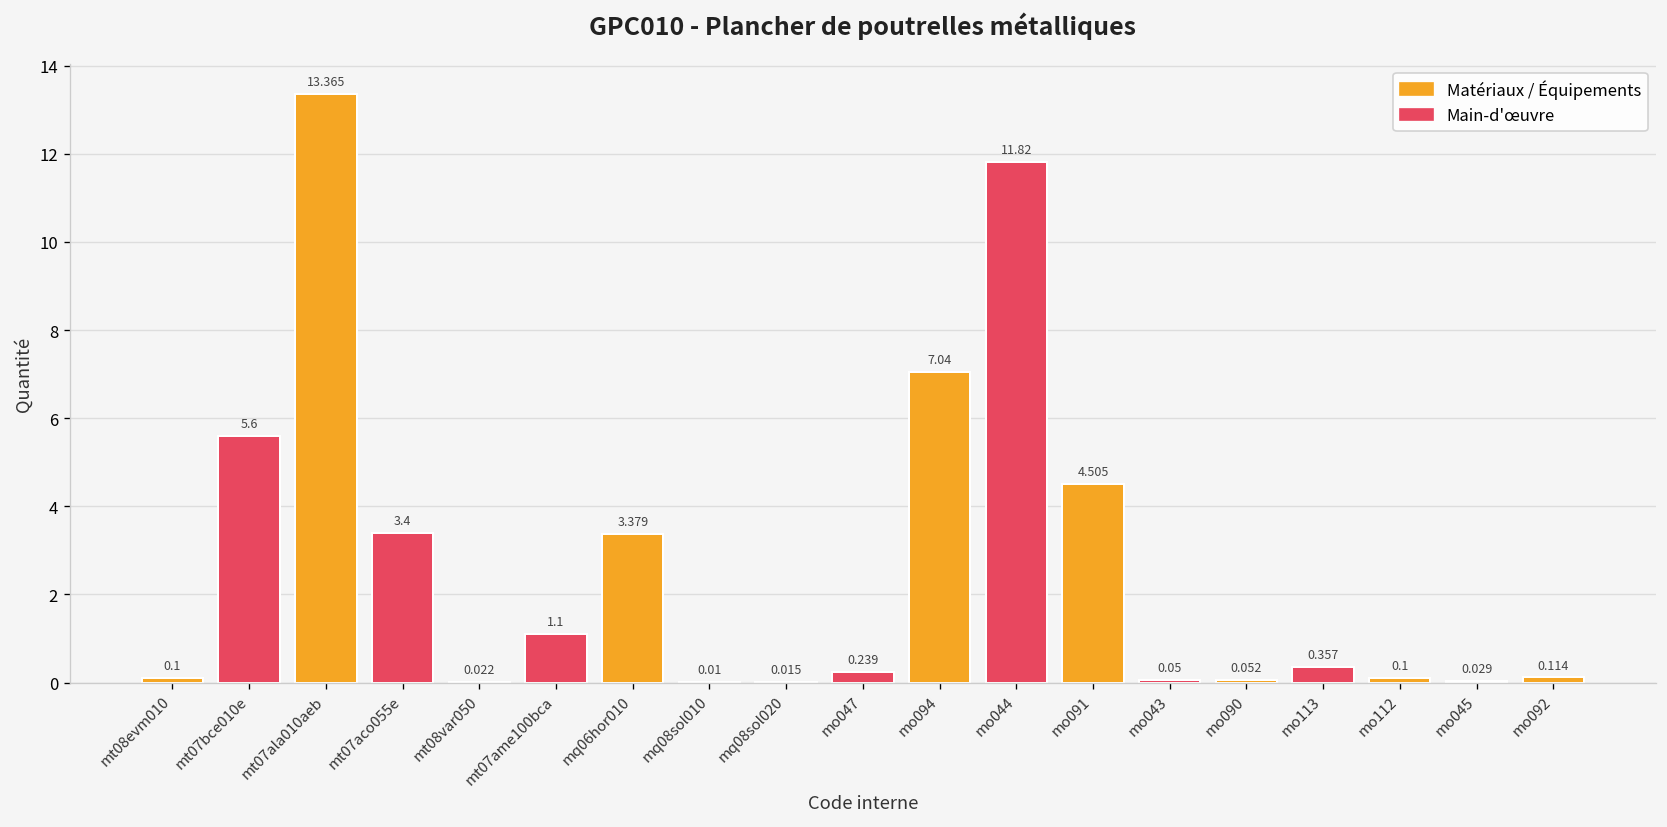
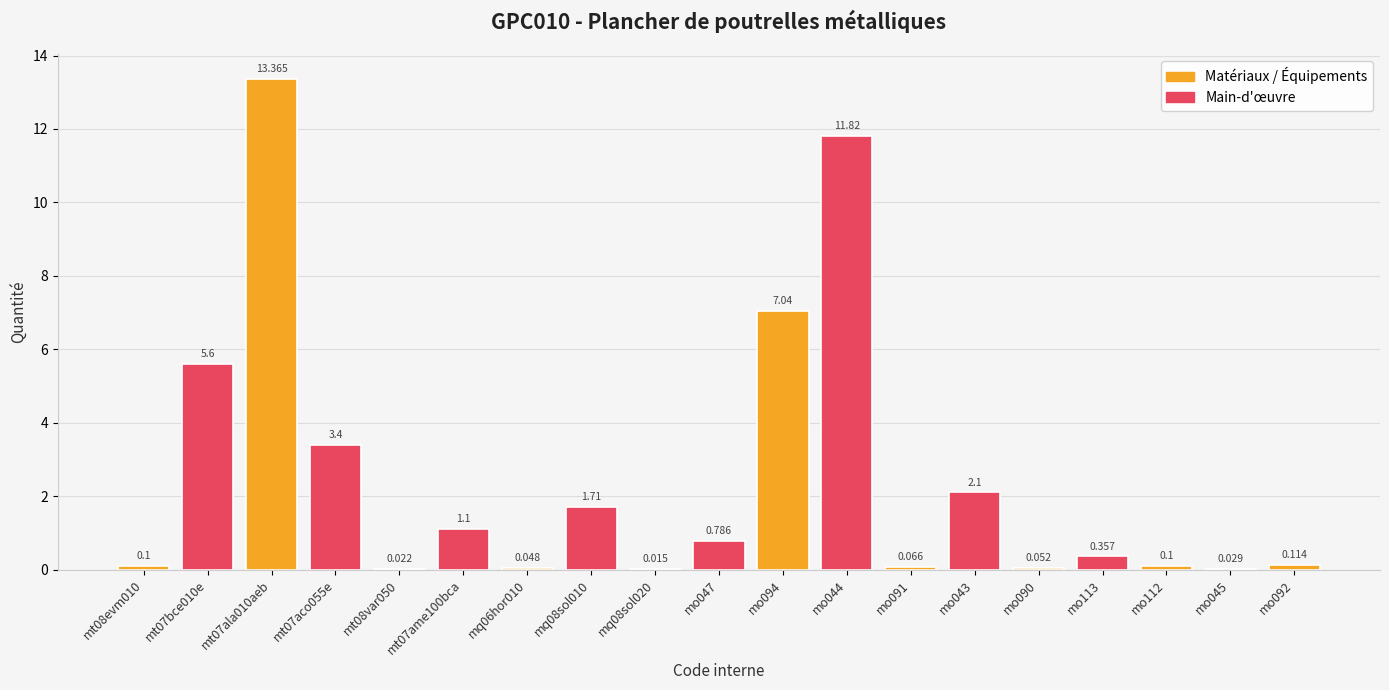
  {
    "mt08evm010": 0.1,
    "mt07bce010e": 5.6,
    "mt07ala010aeb": 13.365,
    "mt07aco055e": 3.4,
    "mt08var050": 0.022,
    "mt07ame100bca": 1.1,
-   "mq06hor010": 3.379,
-   "mq08sol010": 0.01,
+   "mq06hor010": 0.048,
+   "mq08sol010": 1.71,
    "mq08sol020": 0.015,
-   "mo047": 0.239,
+   "mo047": 0.786,
    "mo094": 7.04,
    "mo044": 11.82,
-   "mo091": 4.505,
-   "mo043": 0.05,
+   "mo091": 0.066,
+   "mo043": 2.1,
    "mo090": 0.052,
    "mo113": 0.357,
    "mo112": 0.1,
    "mo045": 0.029,
    "mo092": 0.114
  }
